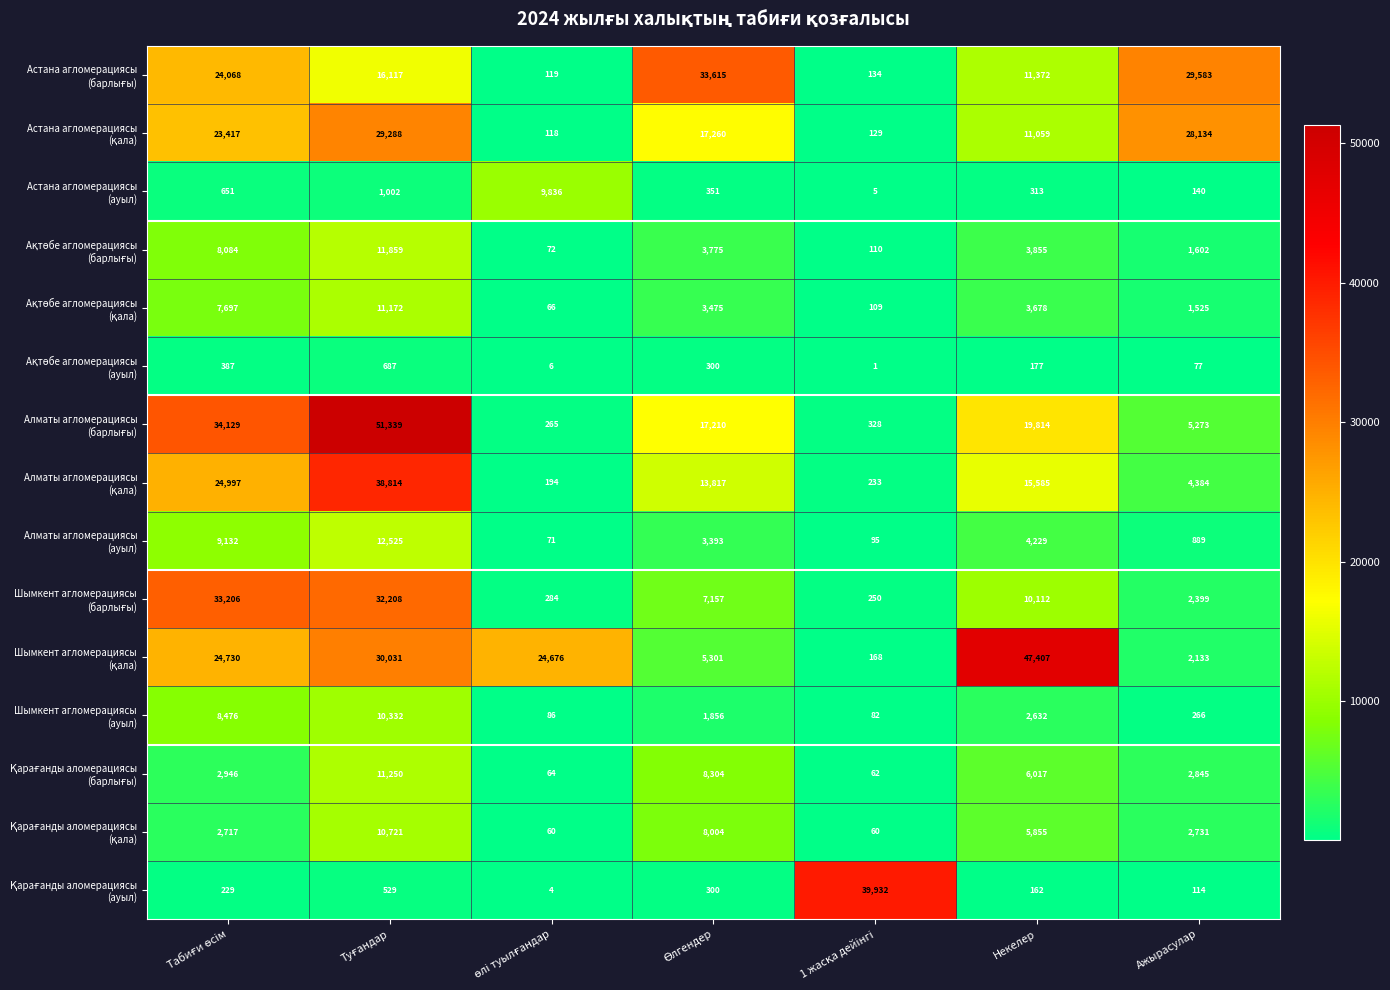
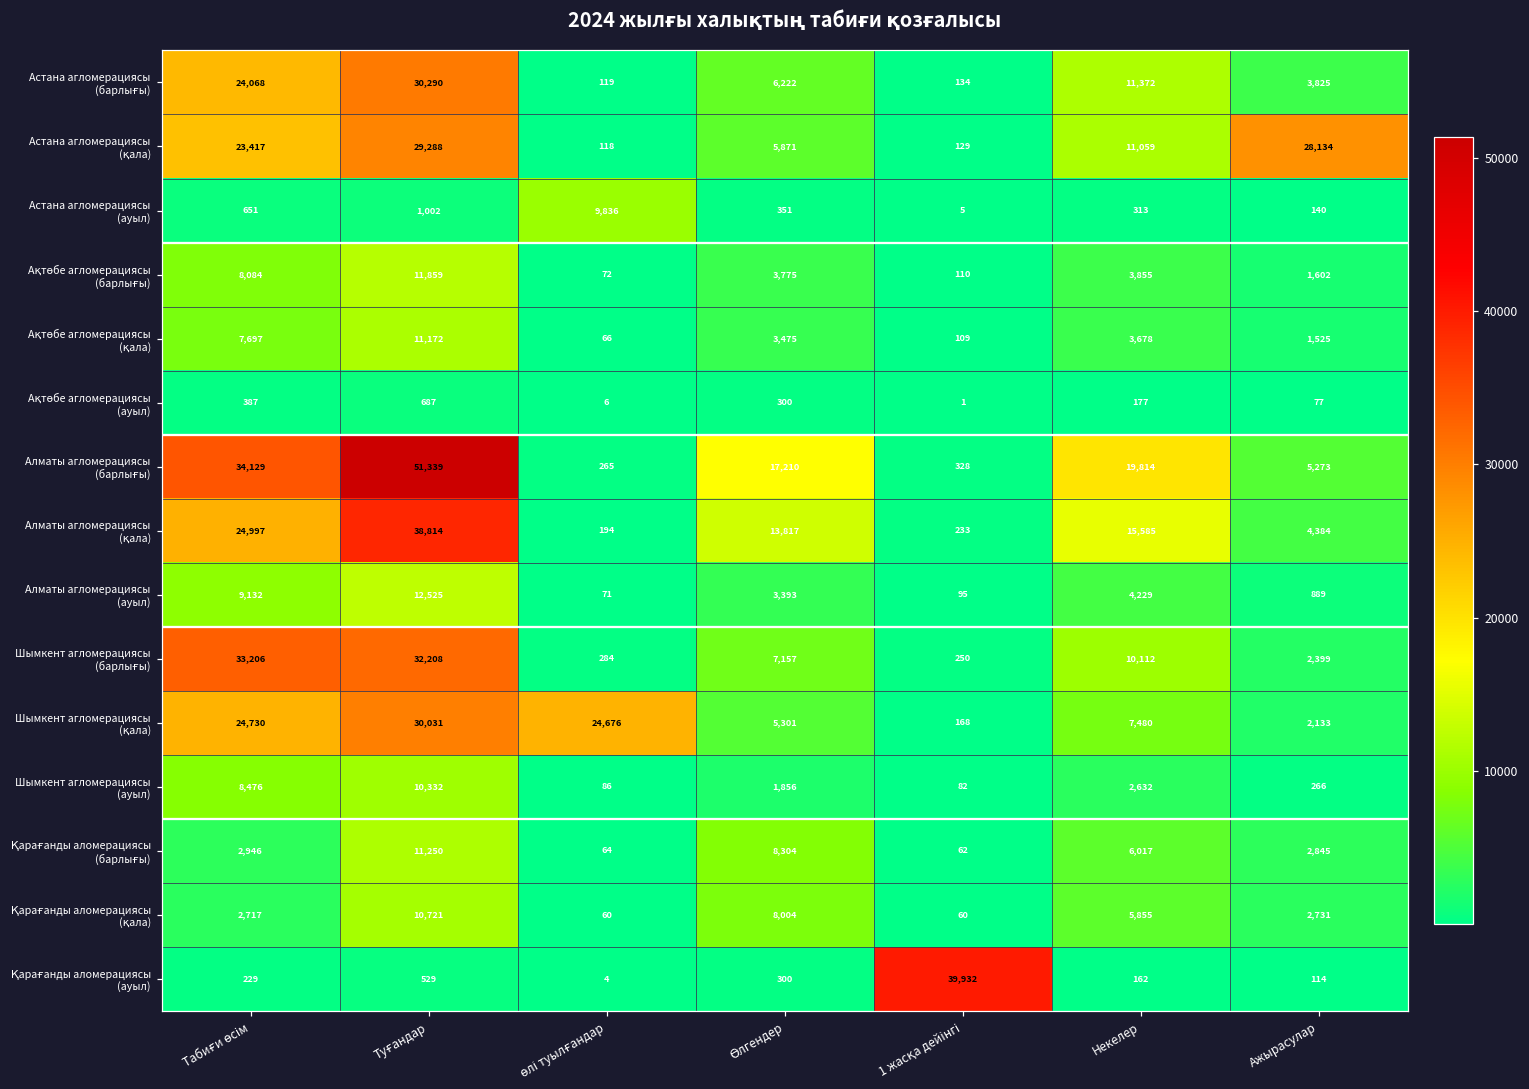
  {
    "Астана агломерациясы (барлығы)": {
      "Табиғи өсім": "24,068",
-     "Туғандар": "16,117",
+     "Туғандар": "30,290",
      "өлі туылғандар": "119",
-     "Өлгендер": "33,615",
+     "Өлгендер": "6,222",
      "1 жасқа дейінгі": "134",
      "Некелер": "11,372",
-     "Ажырасулар": "29,583"
+     "Ажырасулар": "3,825"
    },
    "Астана агломерациясы (қала)": {
      "Табиғи өсім": "23,417",
      "Туғандар": "29,288",
      "өлі туылғандар": "118",
-     "Өлгендер": "17,260",
+     "Өлгендер": "5,871",
      "1 жасқа дейінгі": "129",
      "Некелер": "11,059",
      "Ажырасулар": "28,134"
    },
    "Астана агломерациясы (ауыл)": {
      "Табиғи өсім": "651",
      "Туғандар": "1,002",
      "өлі туылғандар": "9,836",
      "Өлгендер": "351",
      "1 жасқа дейінгі": "5",
      "Некелер": "313",
      "Ажырасулар": "140"
    },
    "Ақтөбе агломерациясы (барлығы)": {
      "Табиғи өсім": "8,084",
      "Туғандар": "11,859",
      "өлі туылғандар": "72",
      "Өлгендер": "3,775",
      "1 жасқа дейінгі": "110",
      "Некелер": "3,855",
      "Ажырасулар": "1,602"
    },
    "Ақтөбе агломерациясы (қала)": {
      "Табиғи өсім": "7,697",
      "Туғандар": "11,172",
      "өлі туылғандар": "66",
      "Өлгендер": "3,475",
      "1 жасқа дейінгі": "109",
      "Некелер": "3,678",
      "Ажырасулар": "1,525"
    },
    "Ақтөбе агломерациясы (ауыл)": {
      "Табиғи өсім": "387",
      "Туғандар": "687",
      "өлі туылғандар": "6",
      "Өлгендер": "300",
      "1 жасқа дейінгі": "1",
      "Некелер": "177",
      "Ажырасулар": "77"
    },
    "Алматы агломерациясы (барлығы)": {
      "Табиғи өсім": "34,129",
      "Туғандар": "51,339",
      "өлі туылғандар": "265",
      "Өлгендер": "17,210",
      "1 жасқа дейінгі": "328",
      "Некелер": "19,814",
      "Ажырасулар": "5,273"
    },
    "Алматы агломерациясы (қала)": {
      "Табиғи өсім": "24,997",
      "Туғандар": "38,814",
      "өлі туылғандар": "194",
      "Өлгендер": "13,817",
      "1 жасқа дейінгі": "233",
      "Некелер": "15,585",
      "Ажырасулар": "4,384"
    },
    "Алматы агломерациясы (ауыл)": {
      "Табиғи өсім": "9,132",
      "Туғандар": "12,525",
      "өлі туылғандар": "71",
      "Өлгендер": "3,393",
      "1 жасқа дейінгі": "95",
      "Некелер": "4,229",
      "Ажырасулар": "889"
    },
    "Шымкент агломерациясы (барлығы)": {
      "Табиғи өсім": "33,206",
      "Туғандар": "32,208",
      "өлі туылғандар": "284",
      "Өлгендер": "7,157",
      "1 жасқа дейінгі": "250",
      "Некелер": "10,112",
      "Ажырасулар": "2,399"
    },
    "Шымкент агломерациясы (қала)": {
      "Табиғи өсім": "24,730",
      "Туғандар": "30,031",
      "өлі туылғандар": "24,676",
      "Өлгендер": "5,301",
      "1 жасқа дейінгі": "168",
-     "Некелер": "47,407",
+     "Некелер": "7,480",
      "Ажырасулар": "2,133"
    },
    "Шымкент агломерациясы (ауыл)": {
      "Табиғи өсім": "8,476",
      "Туғандар": "10,332",
      "өлі туылғандар": "86",
      "Өлгендер": "1,856",
      "1 жасқа дейінгі": "82",
      "Некелер": "2,632",
      "Ажырасулар": "266"
    },
    "Қарағанды аломерациясы (барлығы)": {
      "Табиғи өсім": "2,946",
      "Туғандар": "11,250",
      "өлі туылғандар": "64",
      "Өлгендер": "8,304",
      "1 жасқа дейінгі": "62",
      "Некелер": "6,017",
      "Ажырасулар": "2,845"
    },
    "Қарағанды аломерациясы (қала)": {
      "Табиғи өсім": "2,717",
      "Туғандар": "10,721",
      "өлі туылғандар": "60",
      "Өлгендер": "8,004",
      "1 жасқа дейінгі": "60",
      "Некелер": "5,855",
      "Ажырасулар": "2,731"
    },
    "Қарағанды аломерациясы (ауыл)": {
      "Табиғи өсім": "229",
      "Туғандар": "529",
      "өлі туылғандар": "4",
      "Өлгендер": "300",
      "1 жасқа дейінгі": "39,932",
      "Некелер": "162",
      "Ажырасулар": "114"
    }
  }
